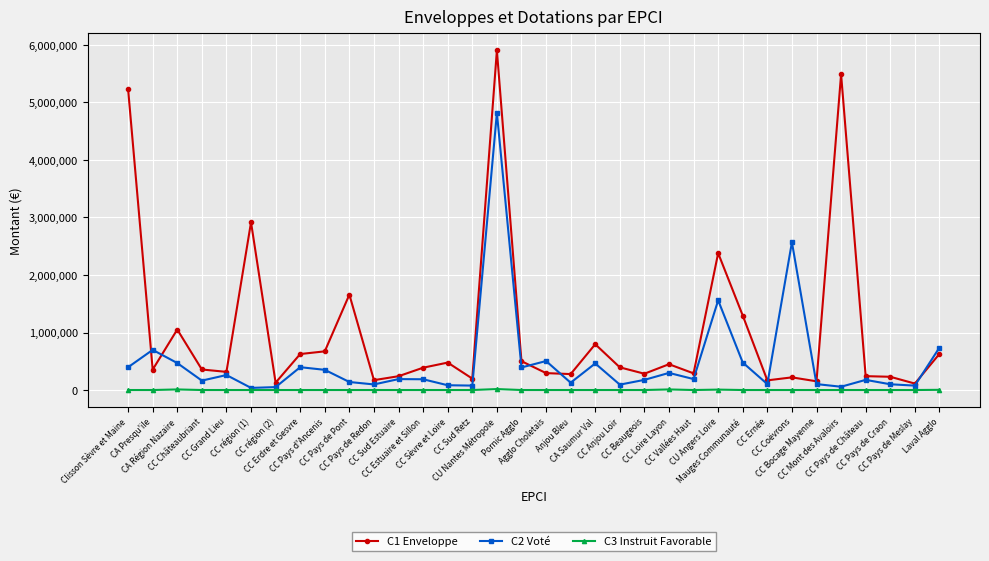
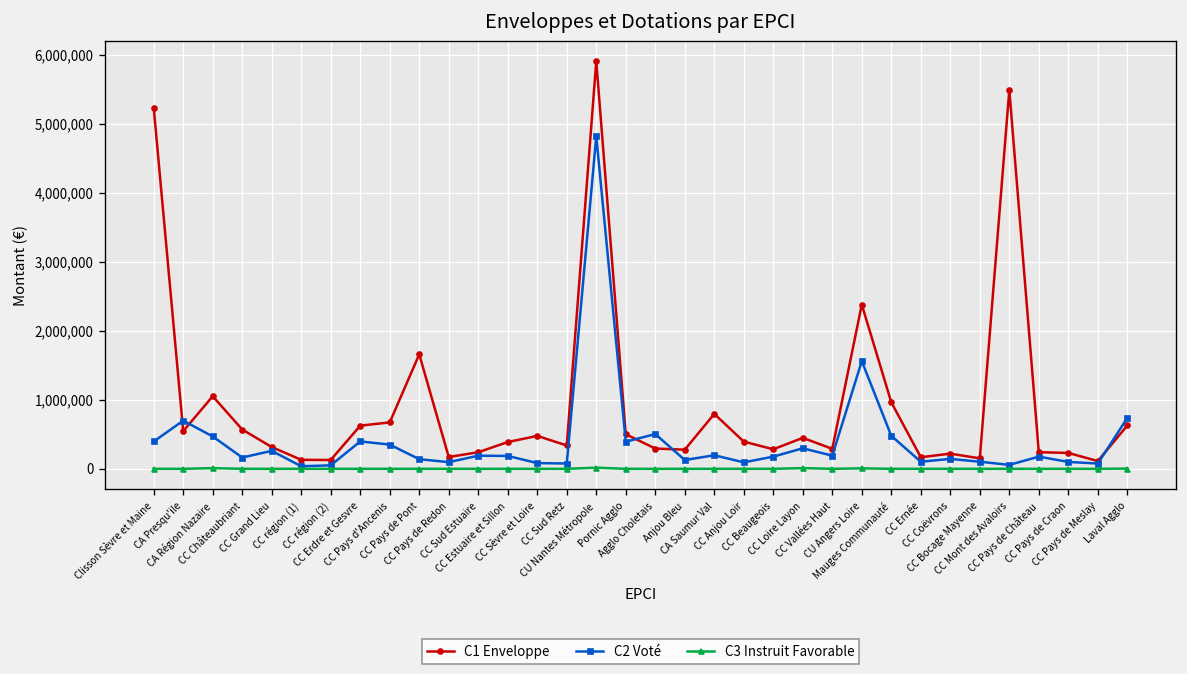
  {
    "C1 Enveloppe": {
      "Clisson Sèvre et Maine": "5,200,000",
-     "CA Presqu'ile": "400,000",
+     "CA Presqu'ile": "500,000",
      "CA Région Nazaire": "1,100,000",
-     "CC Châteaubriant": "400,000",
+     "CC Châteaubriant": "600,000",
      "CC Grand Lieu": "300,000",
-     "CC région (1)": "2,900,000",
+     "CC région (1)": "100,000",
      "CC région (2)": "100,000",
      "CC Erdre et Gesvre": "600,000",
      "CC Pays d'Ancenis": "700,000",
      "CC Pays de Pont": "1,700,000",
      "CC Pays de Redon": "200,000",
      "CC Sud Estuaire": "200,000",
      "CC Estuaire et Sillon": "400,000",
      "CC Sèvre et Loire": "500,000",
-     "CC Sud Retz": "200,000",
+     "CC Sud Retz": "300,000",
      "CU Nantes Métropole": "5,900,000",
      "Pornic Agglo": "500,000",
      "Agglo Choletais": "300,000",
      "Anjou Bleu": "300,000",
      "CA Saumur Val": "800,000",
      "CC Anjou Loir": "400,000",
      "CC Beaugeois": "300,000",
      "CC Loire Layon": "400,000",
      "CC Vallées Haut": "300,000",
      "CU Angers Loire": "2,400,000",
-     "Mauges Communauté": "1,300,000",
+     "Mauges Communauté": "1,000,000",
      "CC Ernée": "200,000",
      "CC Coëvrons": "200,000",
      "CC Bocage Mayenne": "200,000",
      "CC Mont des Avaloirs": "5,500,000",
      "CC Pays de Château": "200,000",
      "CC Pays de Craon": "200,000",
      "Laval Agglo": "600,000"
    },
    "C2 Voté": {
      "Clisson Sèvre et Maine": "400,000",
      "CA Presqu'ile": "700,000",
      "CA Région Nazaire": "500,000",
      "CC Châteaubriant": "200,000",
      "CC Grand Lieu": "300,000",
      "CC région (2)": "100,000",
      "CC Erdre et Gesvre": "400,000",
      "CC Pays d'Ancenis": "400,000",
      "CC Pays de Pont": "100,000",
      "CC Pays de Redon": "100,000",
      "CC Sud Estuaire": "200,000",
      "CC Estuaire et Sillon": "200,000",
      "CC Sèvre et Loire": "100,000",
      "CC Sud Retz": "100,000",
      "CU Nantes Métropole": "4,800,000",
      "Pornic Agglo": "400,000",
      "Agglo Choletais": "500,000",
      "Anjou Bleu": "100,000",
-     "CA Saumur Val": "500,000",
+     "CA Saumur Val": "200,000",
      "CC Anjou Loir": "100,000",
      "CC Beaugeois": "200,000",
      "CC Loire Layon": "300,000",
      "CC Vallées Haut": "200,000",
      "CU Angers Loire": "1,600,000",
      "Mauges Communauté": "500,000",
      "CC Ernée": "100,000",
-     "CC Coëvrons": "2,600,000",
+     "CC Coëvrons": "100,000",
      "CC Bocage Mayenne": "100,000",
      "CC Mont des Avaloirs": "100,000",
      "CC Pays de Château": "200,000",
      "CC Pays de Craon": "100,000",
      "Laval Agglo": "700,000"
    },
    "C3 Instruit Favorable": {
      "Clisson Sèvre et Maine": "0",
      "CA Presqu'ile": "0",
      "CA Région Nazaire": "0",
      "CC Châteaubriant": "0",
      "CC Grand Lieu": "0",
      "CC région (2)": "0",
      "CC Erdre et Gesvre": "0",
      "CC Pays d'Ancenis": "0",
      "CC Pays de Pont": "0",
      "CC Pays de Redon": "0",
      "CC Sud Estuaire": "0",
      "CC Estuaire et Sillon": "0",
      "CC Sèvre et Loire": "0",
      "CC Sud Retz": "0",
      "CU Nantes Métropole": "0",
      "Pornic Agglo": "0",
      "Agglo Choletais": "0",
      "Anjou Bleu": "0",
      "CA Saumur Val": "0",
      "CC Anjou Loir": "0",
      "CC Beaugeois": "0",
      "CC Loire Layon": "0",
      "CC Vallées Haut": "0",
      "CU Angers Loire": "0",
      "Mauges Communauté": "0",
      "CC Ernée": "0",
      "CC Coëvrons": "0",
      "CC Bocage Mayenne": "0",
      "CC Mont des Avaloirs": "0",
      "CC Pays de Château": "0",
      "CC Pays de Craon": "0",
      "CC Pays de Meslay": "0",
      "Laval Agglo": "0"
    }
  }
